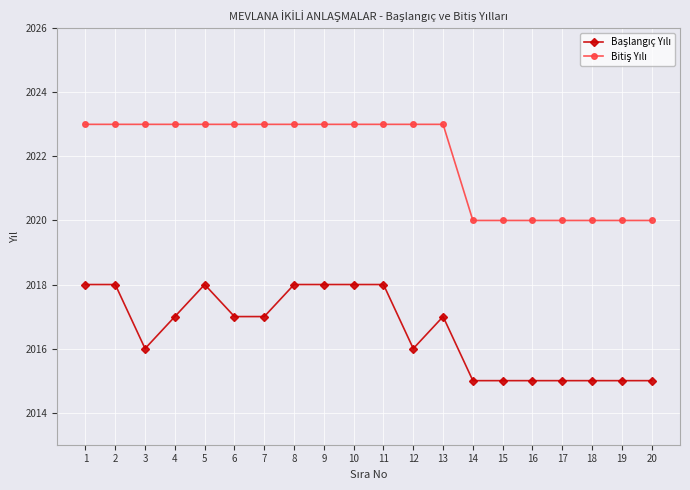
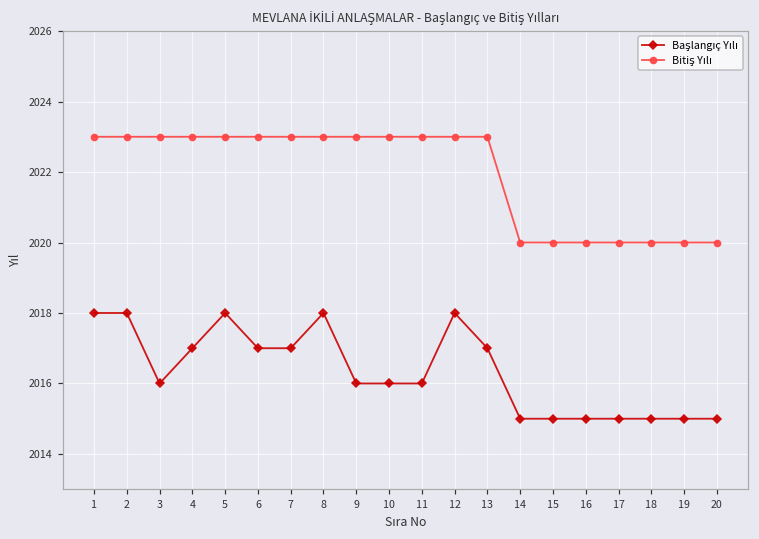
  {
    "Başlangıç Yılı": {
      "1": 2018,
      "2": 2018,
      "3": 2016,
      "4": 2017,
      "5": 2018,
      "6": 2017,
      "7": 2017,
      "8": 2018,
-     "9": 2018,
-     "10": 2018,
-     "11": 2018,
-     "12": 2016,
+     "9": 2016,
+     "10": 2016,
+     "11": 2016,
+     "12": 2018,
      "13": 2017,
      "14": 2015,
      "15": 2015,
      "16": 2015,
      "17": 2015,
      "18": 2015,
      "19": 2015,
      "20": 2015
    },
    "Bitiş Yılı": {
      "1": 2023,
      "2": 2023,
      "3": 2023,
      "4": 2023,
      "5": 2023,
      "6": 2023,
      "7": 2023,
      "8": 2023,
      "9": 2023,
      "10": 2023,
      "11": 2023,
      "12": 2023,
      "13": 2023,
      "14": 2020,
      "15": 2020,
      "16": 2020,
      "17": 2020,
      "18": 2020,
      "19": 2020,
      "20": 2020
    }
  }
